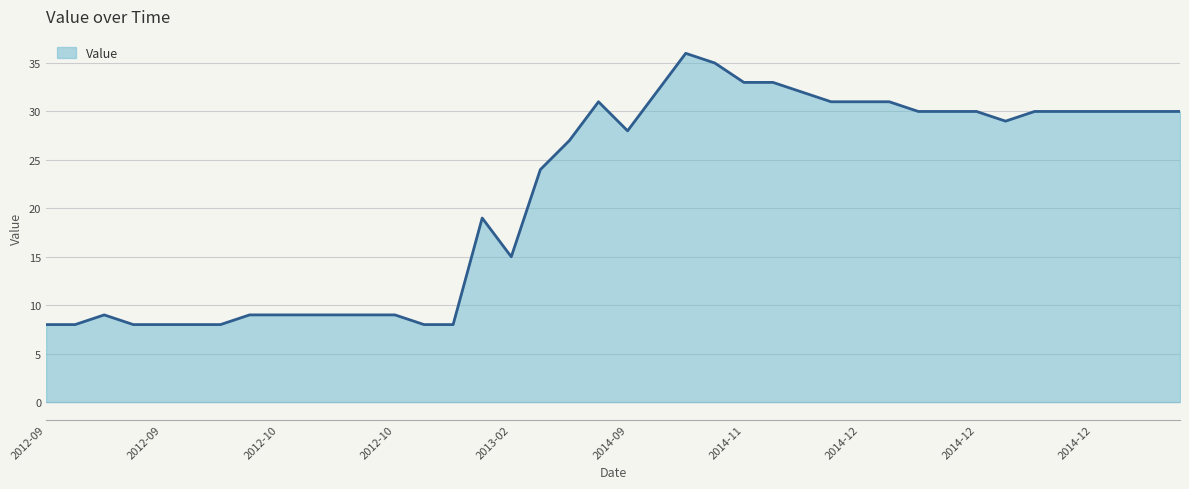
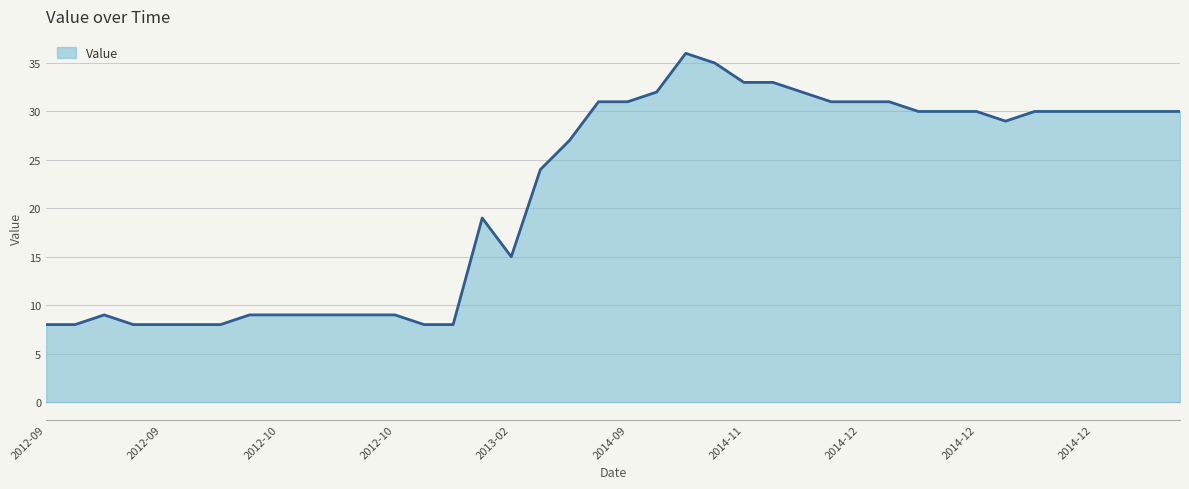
  {
    "2013-02": 15,
-   "2014-09": 28,
+   "2014-09": 31,
    "2014-11": 33
  }
